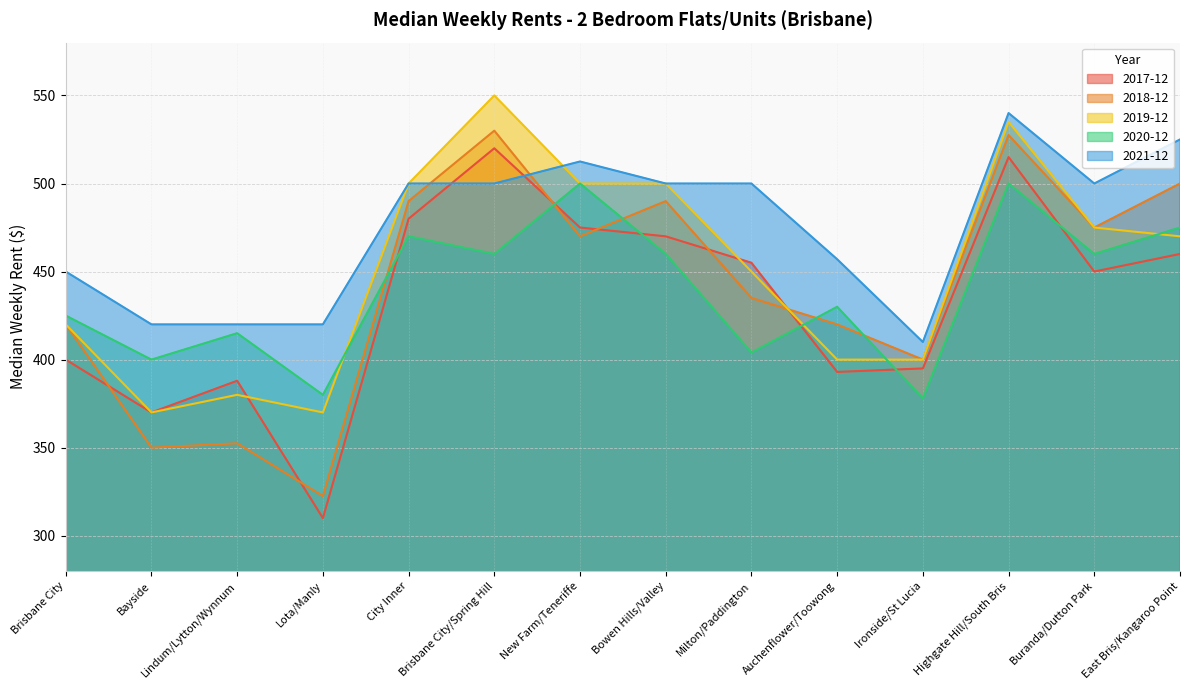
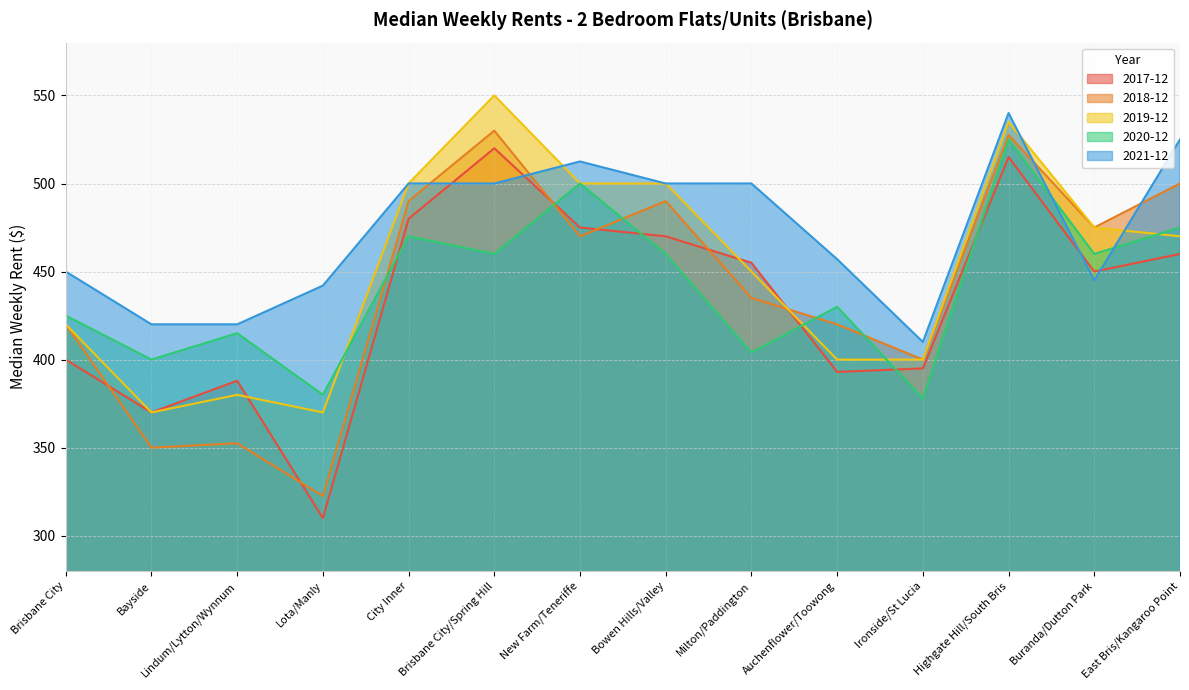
  {
    "2019-12": {
      "Lindum/Lytton/Wynnum": 380,
      "Lota/Manly": 370,
      "Brisbane City/Spring Hill": 550,
      "Milton/Paddington": 450,
      "Auchenflower/Toowong": 400,
      "Highgate Hill/South Bris": 535,
      "East Bris/Kangaroo Point": 470
    },
    "2020-12": {
      "Brisbane City": 425,
      "Bayside": 400,
      "Lindum/Lytton/Wynnum": 415,
      "Lota/Manly": 380,
      "City Inner": 470,
      "Brisbane City/Spring Hill": 460,
      "Bowen Hills/Valley": 460,
      "Milton/Paddington": 404,
      "Auchenflower/Toowong": 430,
      "Ironside/St Lucia": 378,
-     "Highgate Hill/South Bris": 500,
+     "Highgate Hill/South Bris": 525,
      "Buranda/Dutton Park": 460,
      "East Bris/Kangaroo Point": 475
    },
    "2021-12": {
      "Brisbane City": 450,
      "Bayside": 420,
      "Lindum/Lytton/Wynnum": 420,
-     "Lota/Manly": 420,
+     "Lota/Manly": 442,
      "Brisbane City/Spring Hill": 500,
      "New Farm/Teneriffe": 513,
      "Milton/Paddington": 500,
      "Auchenflower/Toowong": 457,
      "Ironside/St Lucia": 410,
      "Highgate Hill/South Bris": 540,
-     "Buranda/Dutton Park": 500,
+     "Buranda/Dutton Park": 445,
      "East Bris/Kangaroo Point": 525
    }
  }
